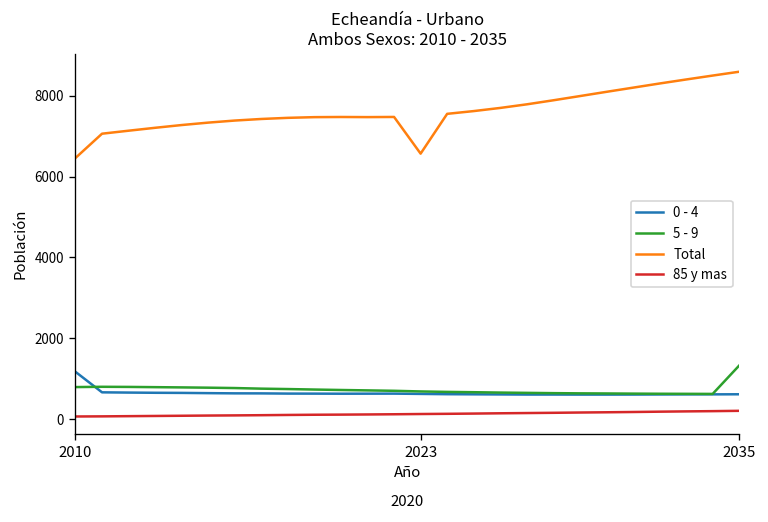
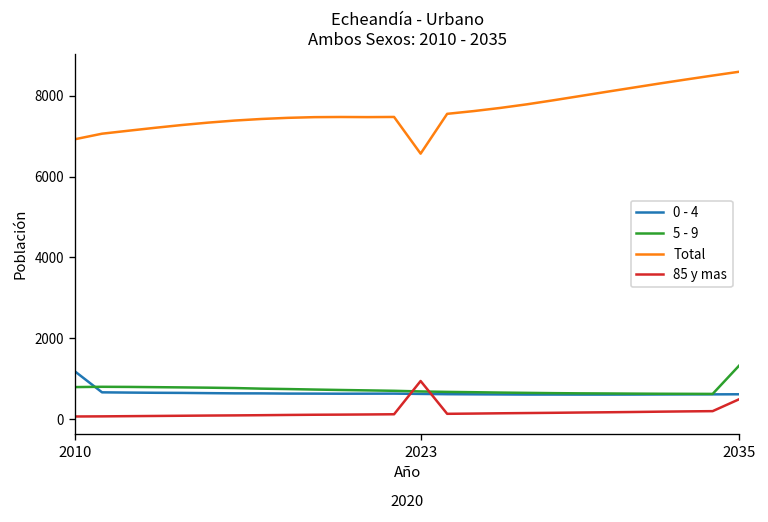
  {
    "0 - 4": {
      "2010": 1200,
      "2035": 600
    },
    "5 - 9": {
      "2010": 800,
      "2035": 1300
    },
    "Total": {
-     "2010": 6500,
+     "2010": 6900,
      "2023": 6600,
      "2035": 8600
    },
    "85 y mas": {
      "2010": 100,
-     "2023": 100,
-     "2035": 200
+     "2023": 900,
+     "2035": 500
    }
  }
